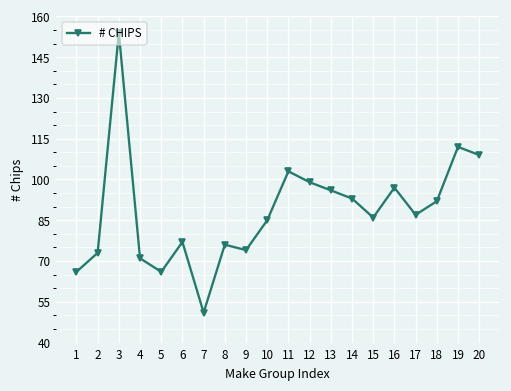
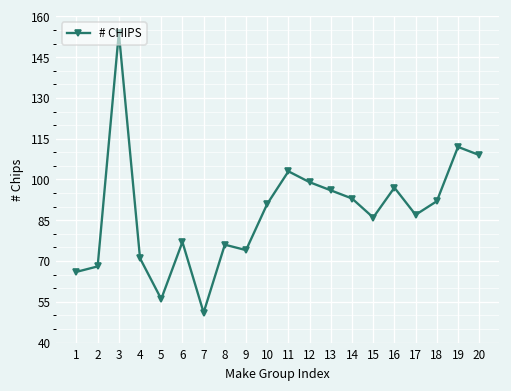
  {
    "1": 66,
-   "2": 73,
+   "2": 68,
    "4": 71,
-   "5": 66,
+   "5": 56,
    "6": 77,
    "7": 51,
    "8": 76,
    "9": 74,
-   "10": 85,
+   "10": 91,
    "11": 103,
    "12": 99,
    "13": 96,
    "14": 93,
    "15": 86,
    "16": 97,
    "17": 87,
    "18": 92,
    "19": 112,
    "20": 109
  }
